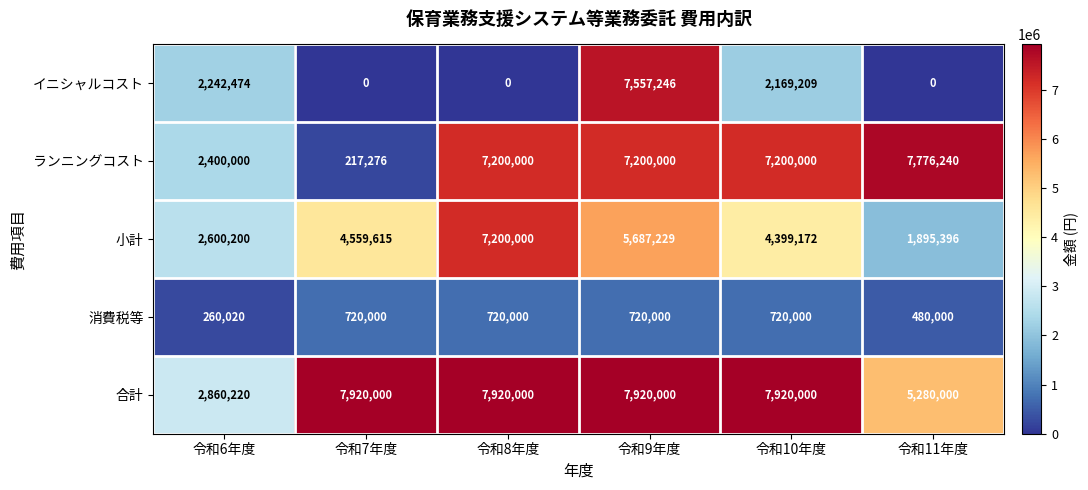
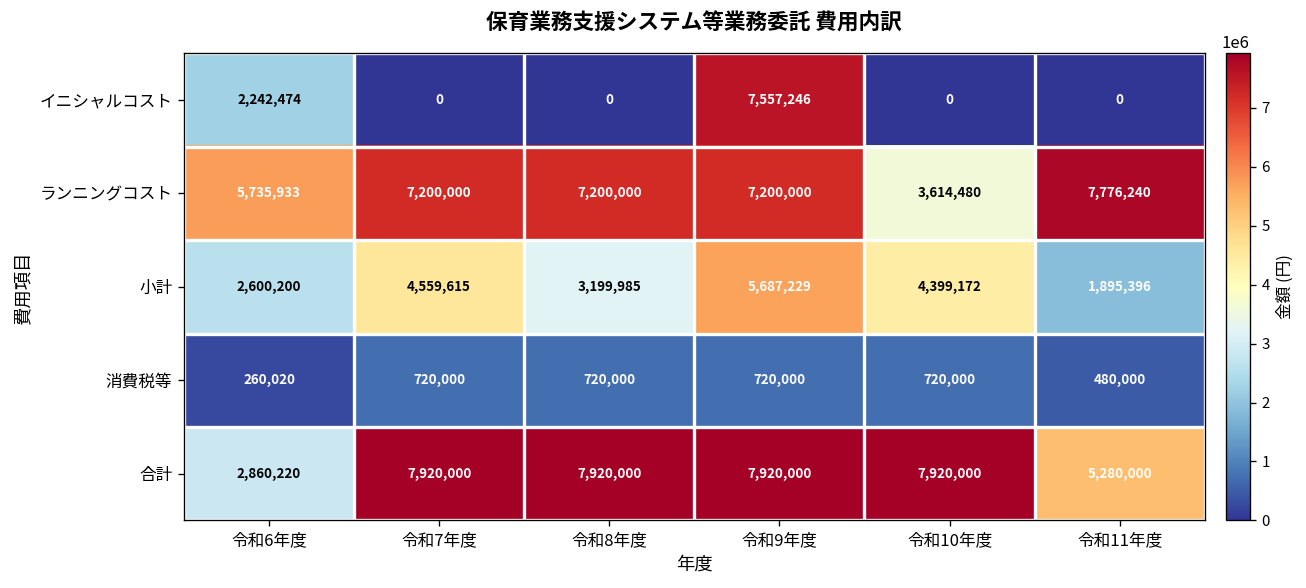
  {
    "イニシャルコスト": {
      "令和6年度": "2,242,474",
      "令和7年度": "0",
      "令和8年度": "0",
      "令和9年度": "7,557,246",
-     "令和10年度": "2,169,209",
+     "令和10年度": "0",
      "令和11年度": "0"
    },
    "ランニングコスト": {
-     "令和6年度": "2,400,000",
-     "令和7年度": "217,276",
+     "令和6年度": "5,735,933",
+     "令和7年度": "7,200,000",
      "令和8年度": "7,200,000",
      "令和9年度": "7,200,000",
-     "令和10年度": "7,200,000",
+     "令和10年度": "3,614,480",
      "令和11年度": "7,776,240"
    },
    "小計": {
      "令和6年度": "2,600,200",
      "令和7年度": "4,559,615",
-     "令和8年度": "7,200,000",
+     "令和8年度": "3,199,985",
      "令和9年度": "5,687,229",
      "令和10年度": "4,399,172",
      "令和11年度": "1,895,396"
    },
    "消費税等": {
      "令和6年度": "260,020",
      "令和7年度": "720,000",
      "令和8年度": "720,000",
      "令和9年度": "720,000",
      "令和10年度": "720,000",
      "令和11年度": "480,000"
    },
    "合計": {
      "令和6年度": "2,860,220",
      "令和7年度": "7,920,000",
      "令和8年度": "7,920,000",
      "令和9年度": "7,920,000",
      "令和10年度": "7,920,000",
      "令和11年度": "5,280,000"
    }
  }
